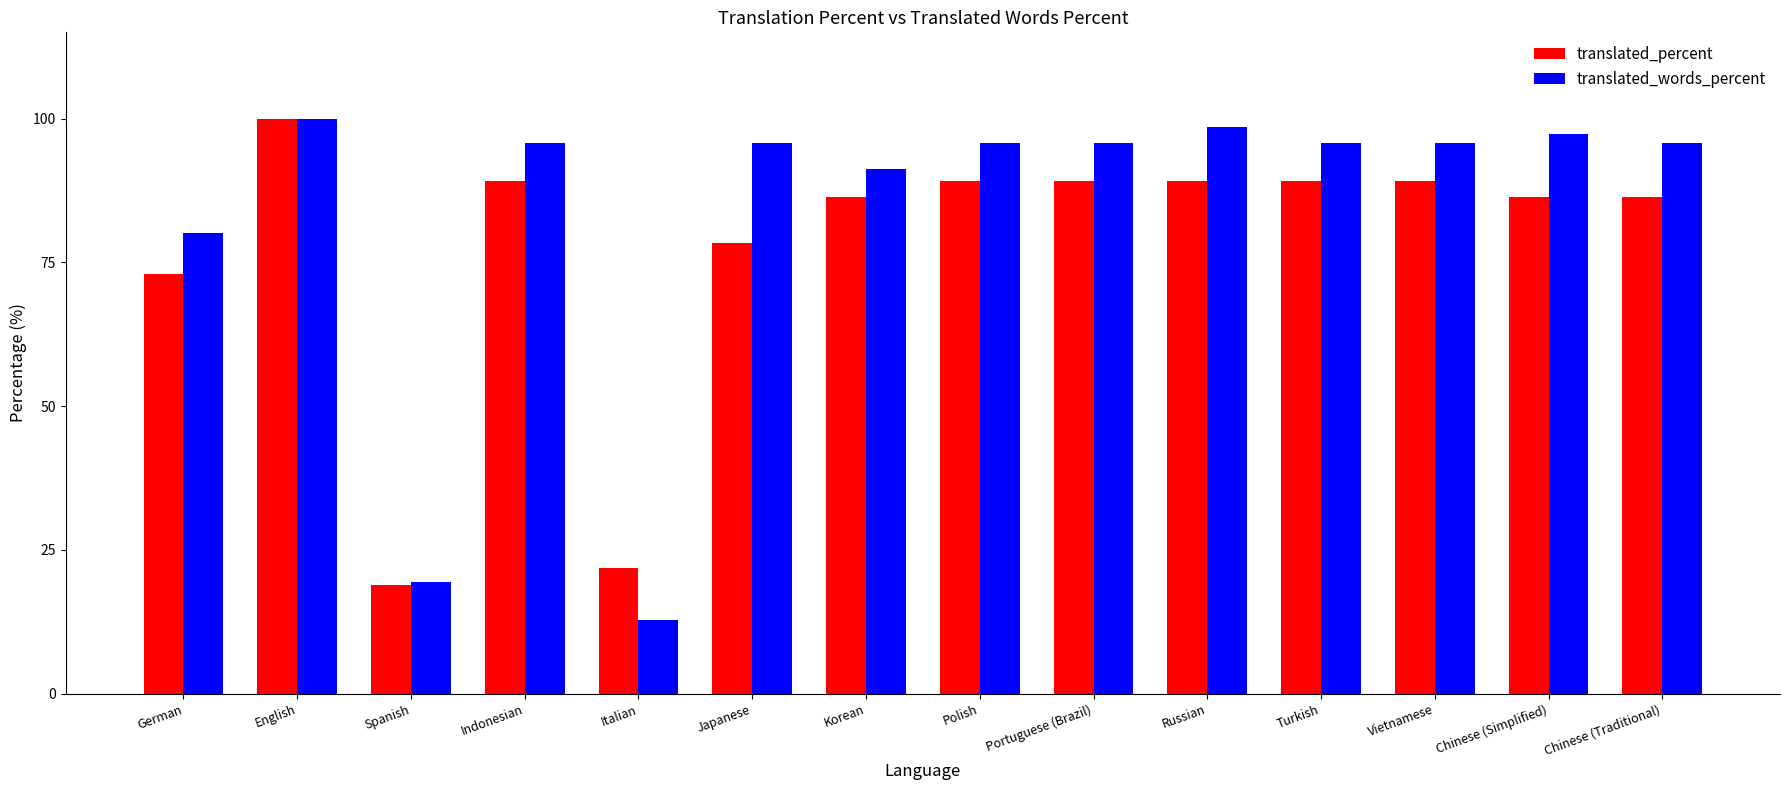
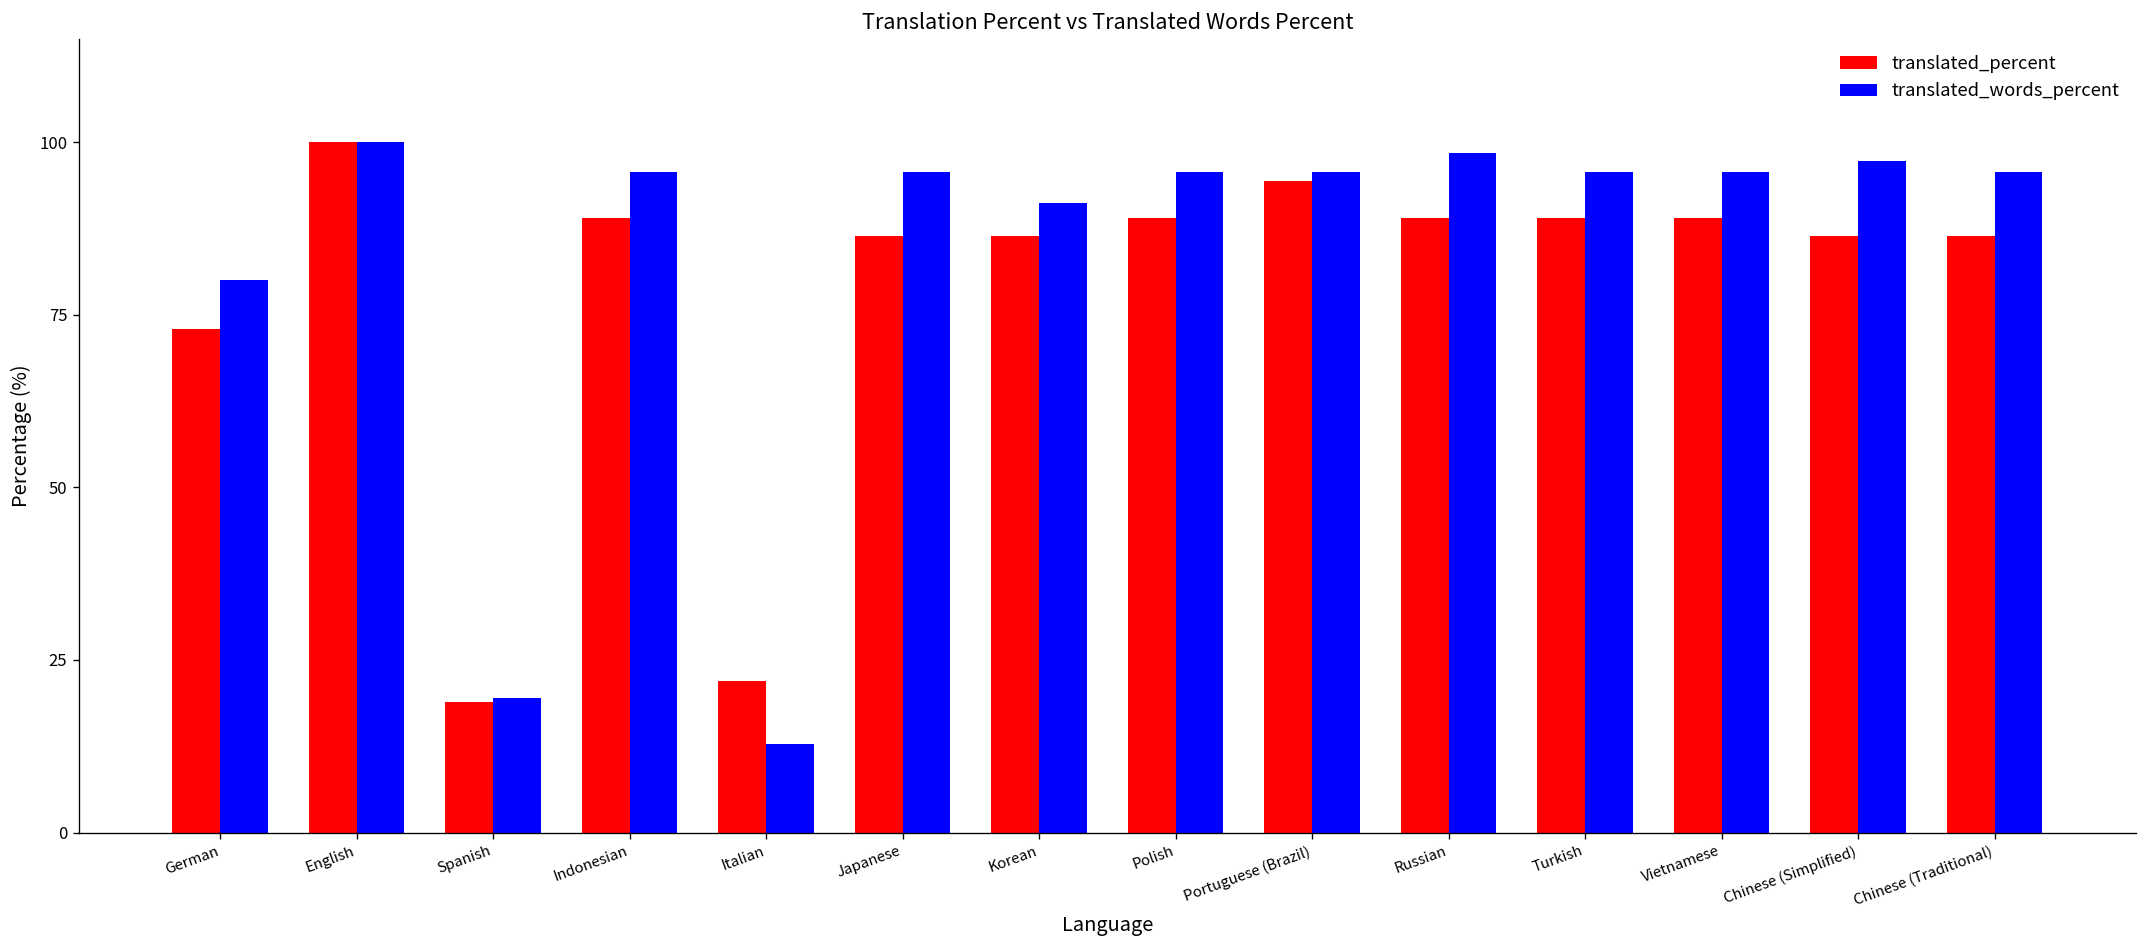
  {
    "translated_percent": {
      "German": 73,
      "English": 100,
      "Spanish": 19,
      "Indonesian": 89,
      "Italian": 22,
-     "Japanese": 78,
+     "Japanese": 86,
      "Korean": 86,
      "Polish": 89,
-     "Portuguese (Brazil)": 89,
+     "Portuguese (Brazil)": 94,
      "Russian": 89,
      "Turkish": 89,
      "Vietnamese": 89,
      "Chinese (Simplified)": 86,
      "Chinese (Traditional)": 86
    },
    "translated_words_percent": {
      "German": 80,
      "English": 100,
      "Spanish": 20,
      "Indonesian": 96,
      "Italian": 13,
      "Japanese": 96,
      "Korean": 91,
      "Polish": 96,
      "Portuguese (Brazil)": 96,
      "Russian": 99,
      "Turkish": 96,
      "Vietnamese": 96,
      "Chinese (Simplified)": 97,
      "Chinese (Traditional)": 96
    }
  }
